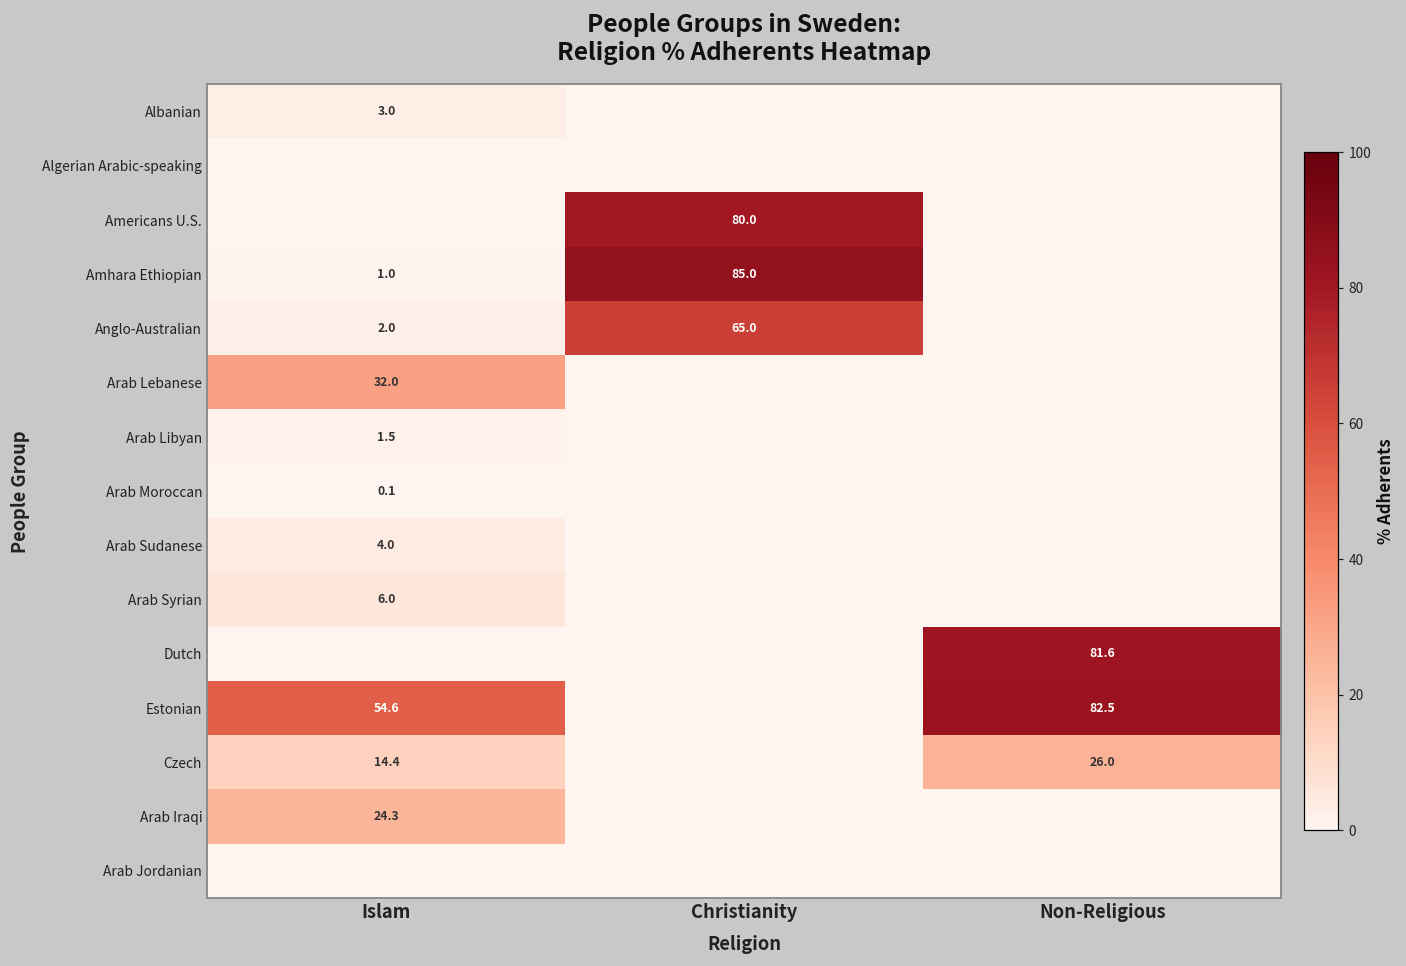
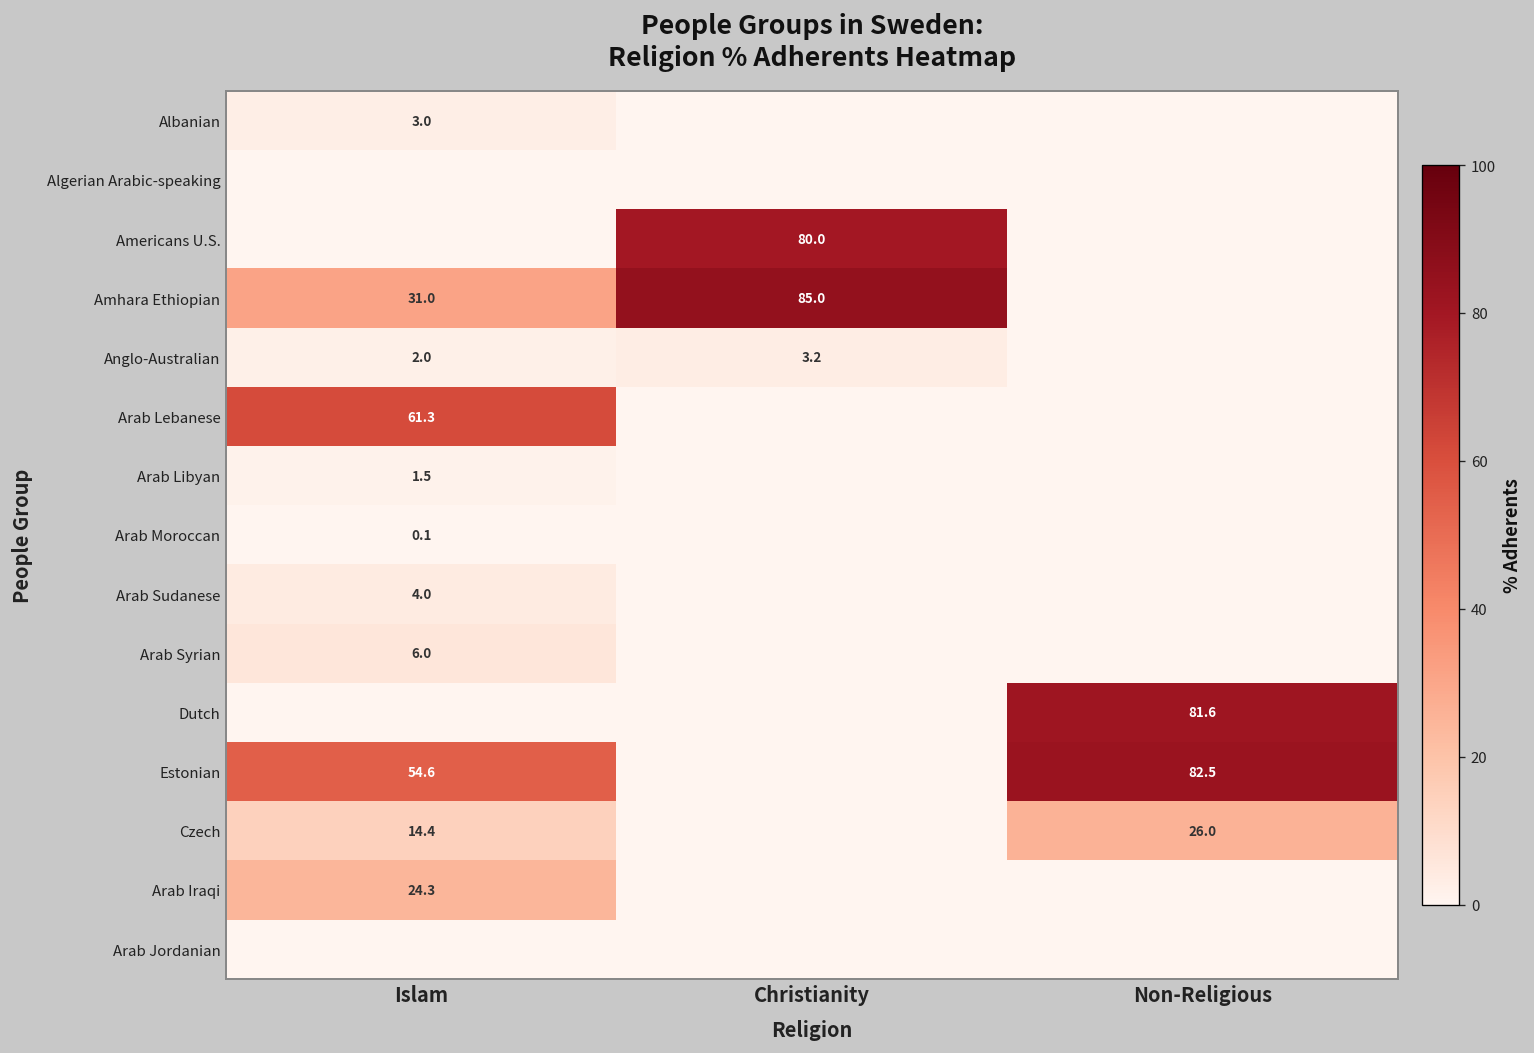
  {
    "Albanian": {
      "Islam": 3.0
    },
    "Americans U.S.": {
      "Christianity": 80.0
    },
    "Amhara Ethiopian": {
-     "Islam": 1.0,
+     "Islam": 31.0,
      "Christianity": 85.0
    },
    "Anglo-Australian": {
      "Islam": 2.0,
-     "Christianity": 65.0
+     "Christianity": 3.2
    },
    "Arab Lebanese": {
-     "Islam": 32.0
+     "Islam": 61.3
    },
    "Arab Libyan": {
      "Islam": 1.5
    },
    "Arab Moroccan": {
      "Islam": 0.1
    },
    "Arab Sudanese": {
      "Islam": 4.0
    },
    "Arab Syrian": {
      "Islam": 6.0
    },
    "Dutch": {
      "Non-Religious": 81.6
    },
    "Estonian": {
      "Islam": 54.6,
      "Non-Religious": 82.5
    },
    "Czech": {
      "Islam": 14.4,
      "Non-Religious": 26.0
    },
    "Arab Iraqi": {
      "Islam": 24.3
    }
  }
